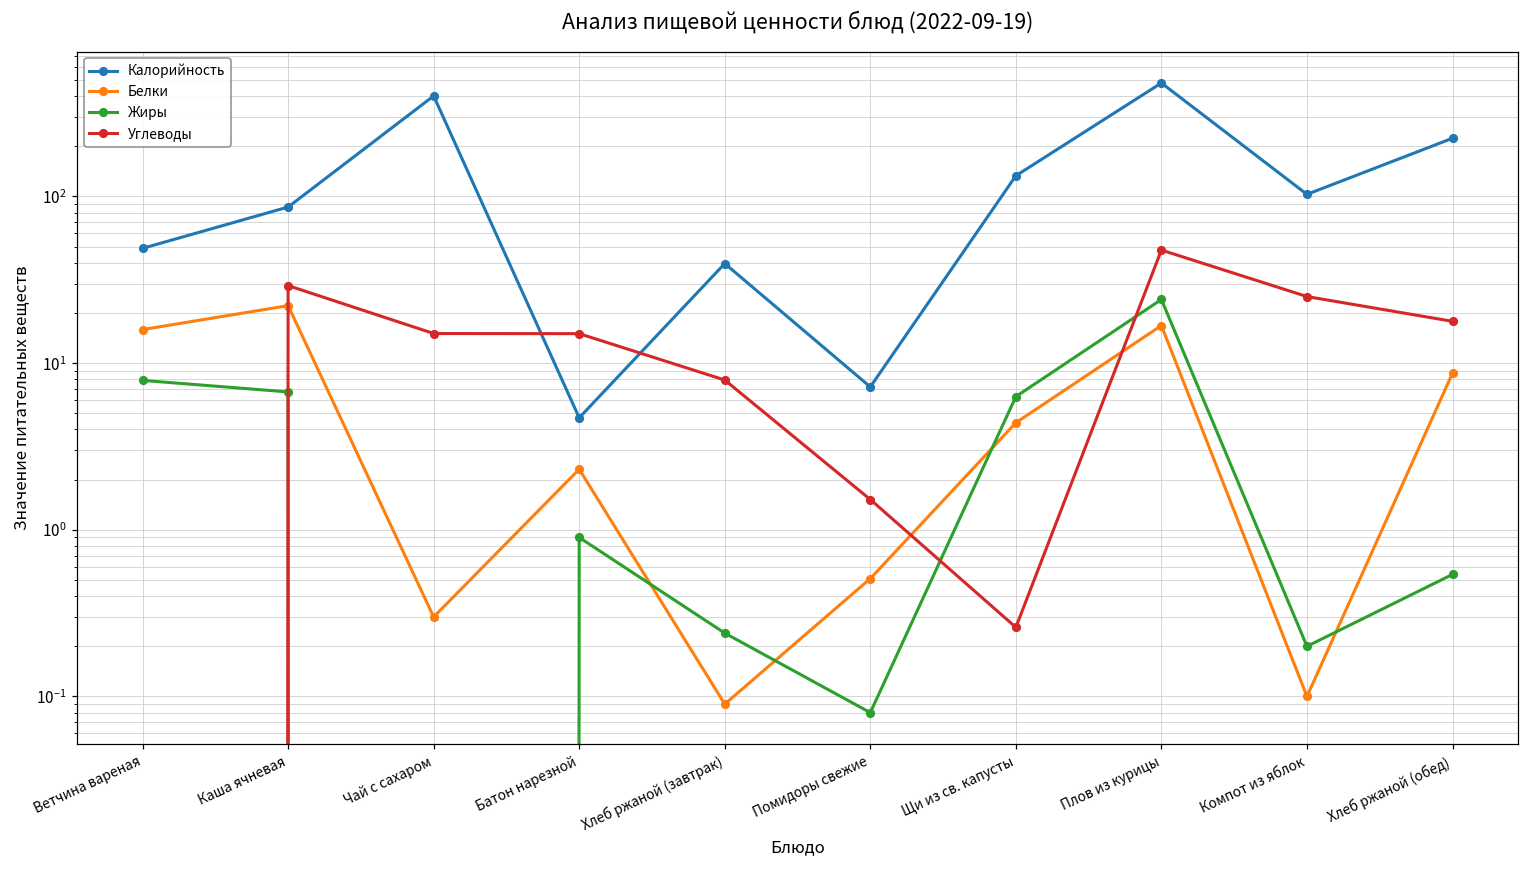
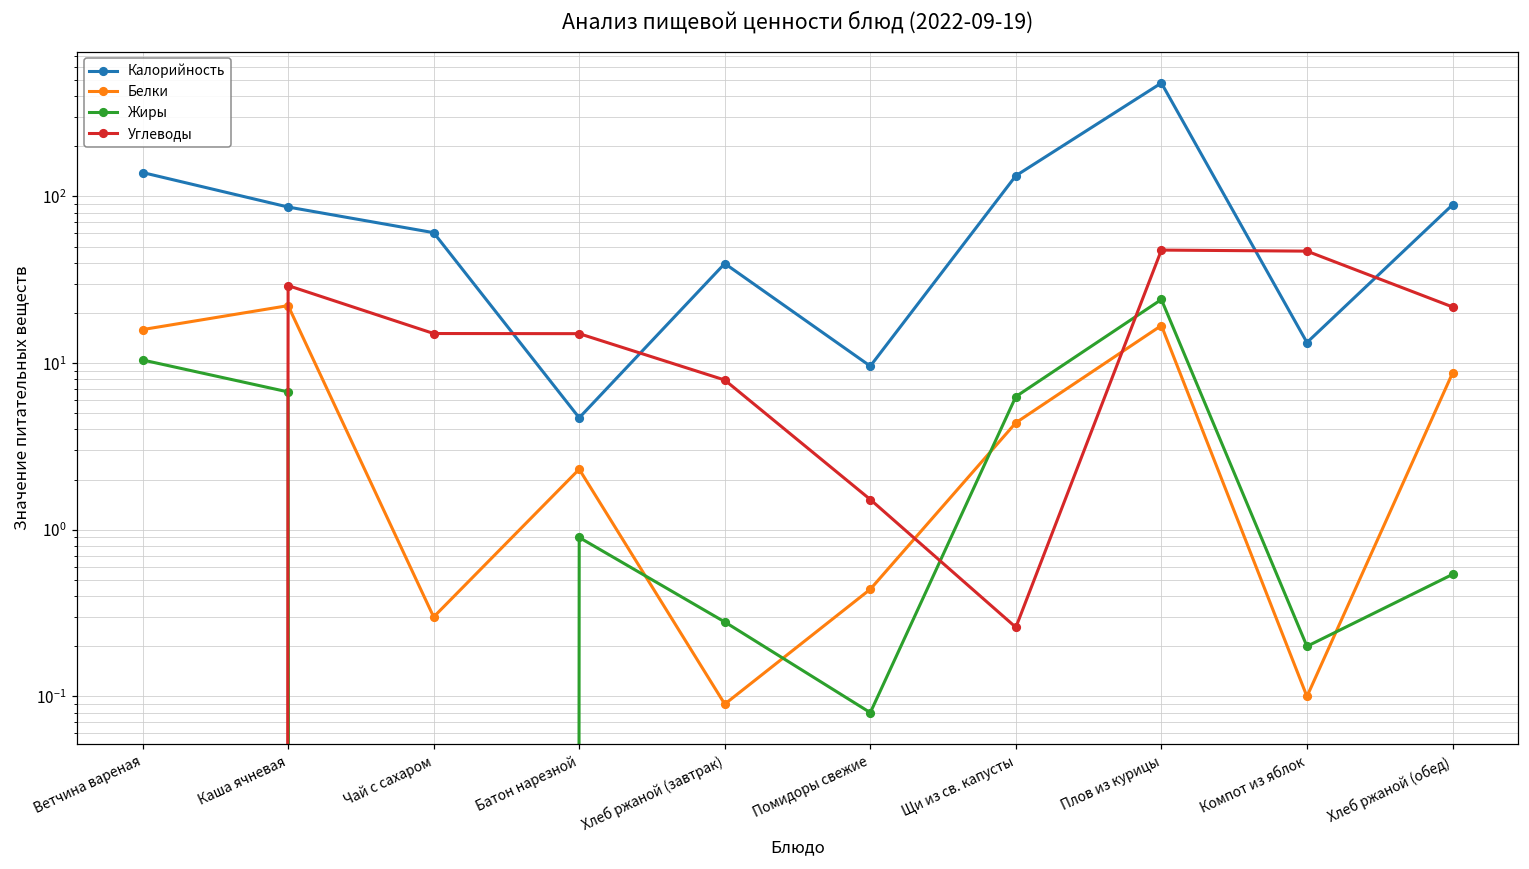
  {
    "Калорийность": {
-     "Ветчина вареная": 49,
+     "Ветчина вареная": 140,
      "Каша ячневая": 90,
-     "Чай с сахаром": 400,
+     "Чай с сахаром": 61,
      "Батон нарезной": 4.7,
      "Хлеб ржаной (завтрак)": 40,
-     "Помидоры свежие": 7,
+     "Помидоры свежие": 10,
      "Щи из св. капусты": 130,
      "Плов из курицы": 480,
-     "Компот из яблок": 100,
-     "Хлеб ржаной (обед)": 220
+     "Компот из яблок": 13,
+     "Хлеб ржаной (обед)": 90
    },
    "Белки": {
      "Ветчина вареная": 16,
      "Каша ячневая": 22,
      "Чай с сахаром": 0.30,
      "Батон нарезной": 2.3,
      "Хлеб ржаной (завтрак)": 0.09,
-     "Помидоры свежие": 0.51,
+     "Помидоры свежие": 0.44,
      "Щи из св. капусты": 4.4,
      "Плов из курицы": 17,
      "Компот из яблок": 0.10,
      "Хлеб ржаной (обед)": 9
    },
    "Жиры": {
-     "Ветчина вареная": 8,
+     "Ветчина вареная": 10,
      "Каша ячневая": 7,
      "Батон нарезной": 0.9,
-     "Хлеб ржаной (завтрак)": 0.24,
+     "Хлеб ржаной (завтрак)": 0.28,
      "Помидоры свежие": 0.08,
      "Щи из св. капусты": 6.3,
      "Плов из курицы": 24,
      "Компот из яблок": 0.20,
      "Хлеб ржаной (обед)": 0.54
    },
    "Углеводы": {
      "Каша ячневая": 29,
      "Чай с сахаром": 15,
      "Батон нарезной": 15,
      "Хлеб ржаной (завтрак)": 8,
      "Помидоры свежие": 1.5,
      "Щи из св. капусты": 0.26,
      "Плов из курицы": 48,
-     "Компот из яблок": 25,
-     "Хлеб ржаной (обед)": 18
+     "Компот из яблок": 47,
+     "Хлеб ржаной (обед)": 22
    }
  }
